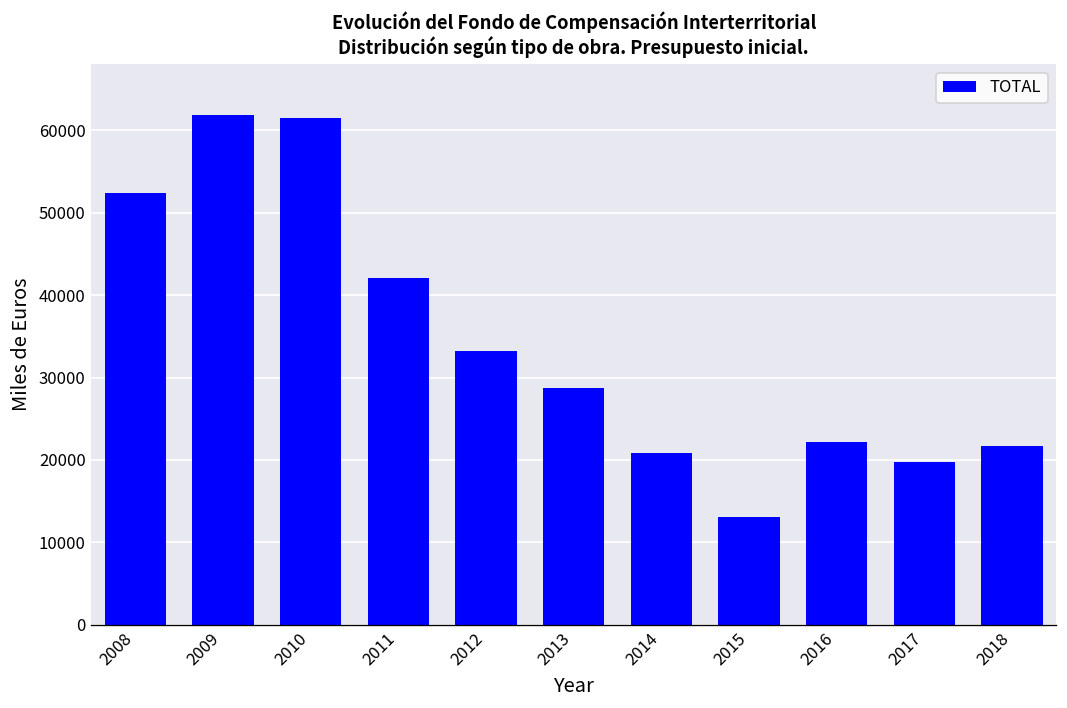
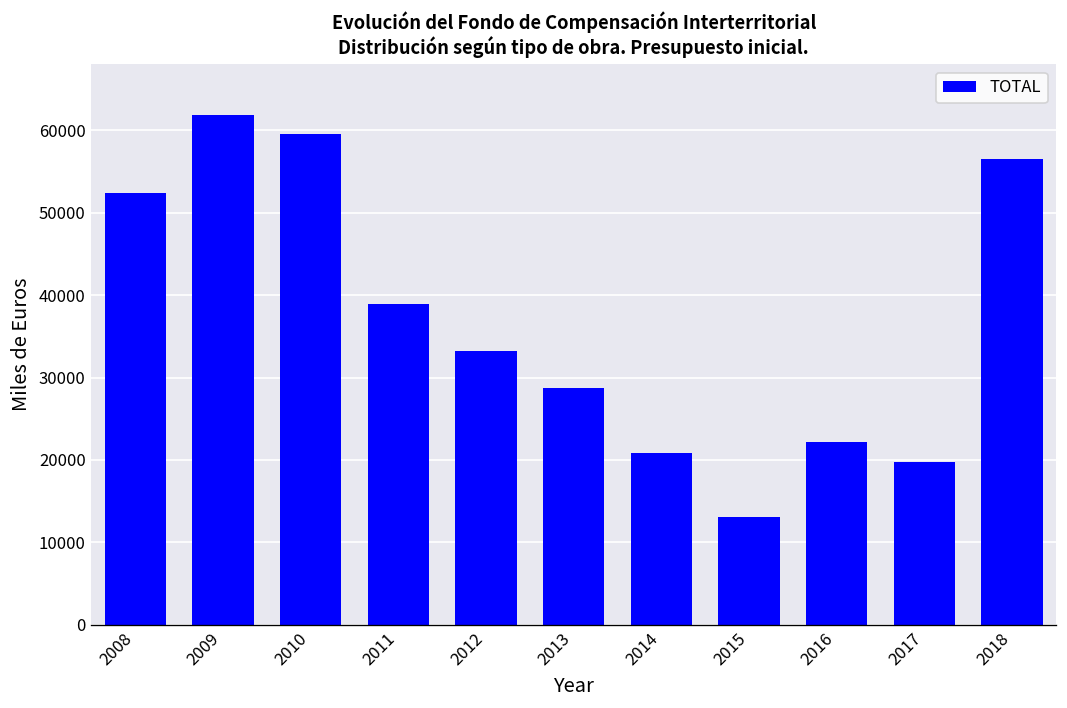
  {
    "2008": 52000,
    "2009": 62000,
-   "2010": 61000,
-   "2011": 42000,
+   "2010": 60000,
+   "2011": 39000,
    "2012": 33000,
    "2013": 29000,
    "2014": 21000,
    "2015": 13000,
    "2016": 22000,
    "2017": 20000,
-   "2018": 22000
+   "2018": 57000
  }
